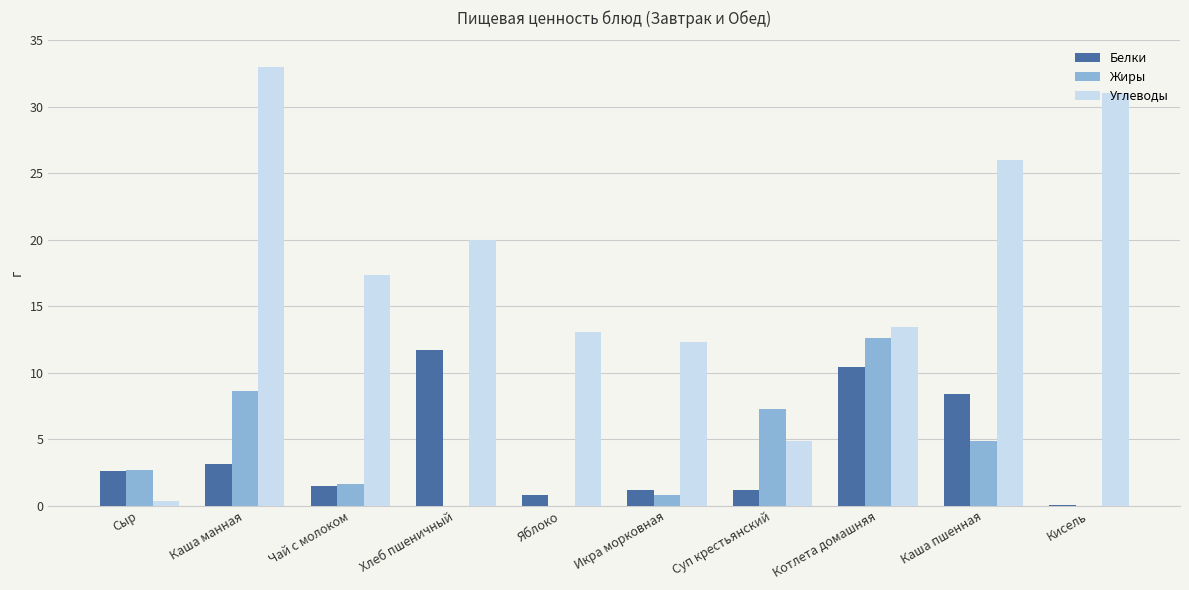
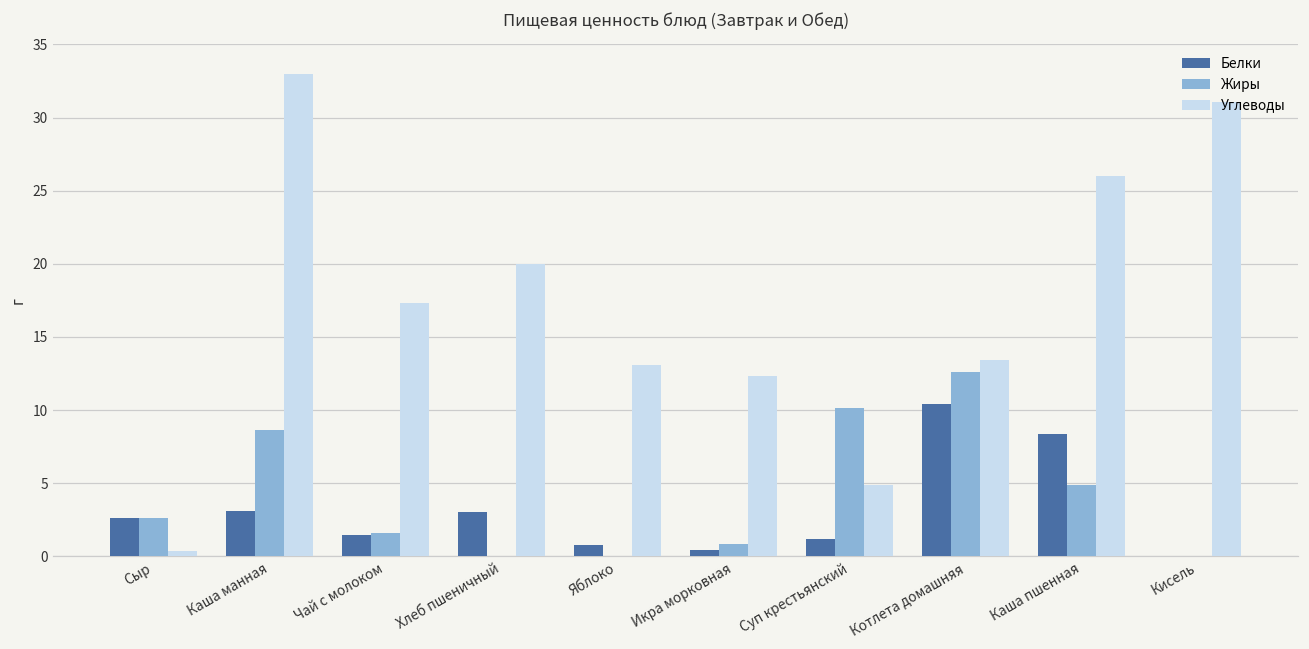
  {
    "Белки": {
      "Сыр": 2.6,
      "Каша манная": 3.1,
      "Чай с молоком": 1.5,
-     "Хлеб пшеничный": 11.7,
+     "Хлеб пшеничный": 3.0,
      "Яблоко": 0.8,
-     "Икра морковная": 1.2,
+     "Икра морковная": 0.4,
      "Суп крестьянский": 1.2,
      "Котлета домашняя": 10.4,
      "Каша пшенная": 8.4
    },
    "Жиры": {
      "Сыр": 2.7,
      "Каша манная": 8.6,
      "Чай с молоком": 1.6,
      "Хлеб пшеничный": 0.0,
      "Яблоко": 0.0,
      "Икра морковная": 0.8,
-     "Суп крестьянский": 7.3,
+     "Суп крестьянский": 10.2,
      "Котлета домашняя": 12.6,
      "Каша пшенная": 4.8,
      "Кисель": 0.0
    },
    "Углеводы": {
      "Сыр": 0.4,
      "Каша манная": 33.0,
      "Чай с молоком": 17.4,
      "Хлеб пшеничный": 20.0,
      "Яблоко": 13.1,
      "Икра морковная": 12.3,
      "Суп крестьянский": 4.9,
      "Котлета домашняя": 13.4,
      "Каша пшенная": 26.0,
      "Кисель": 31.1
    }
  }
